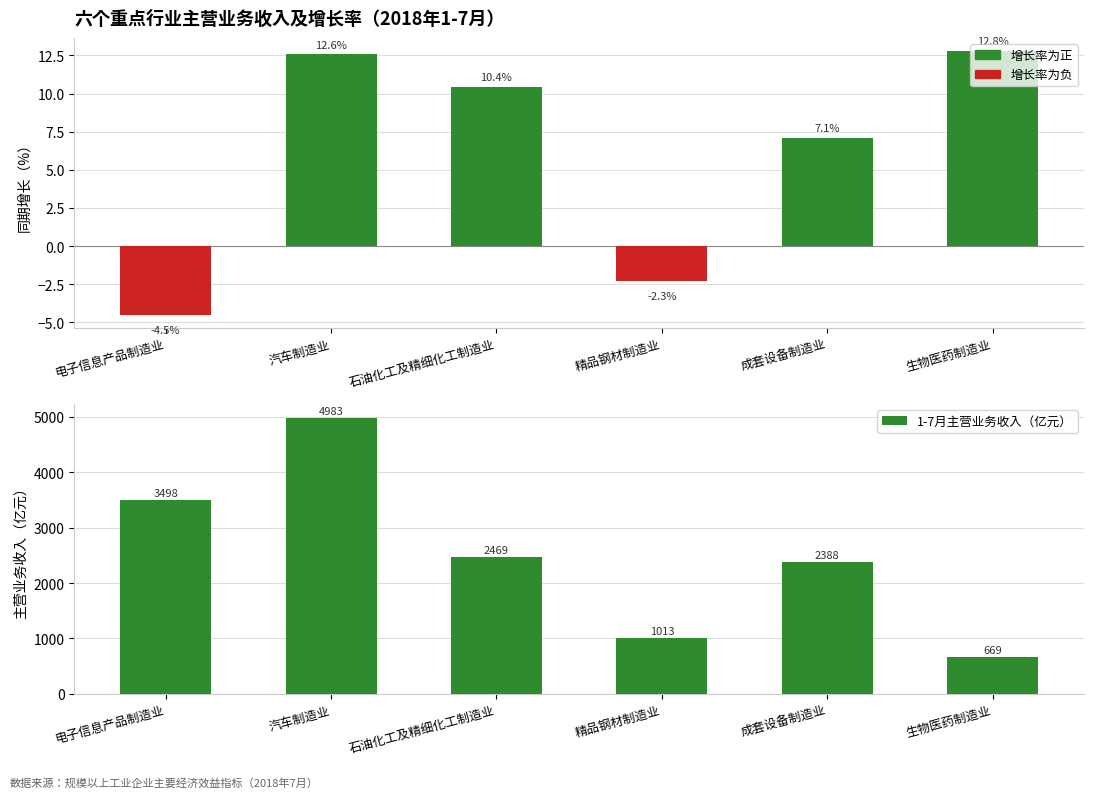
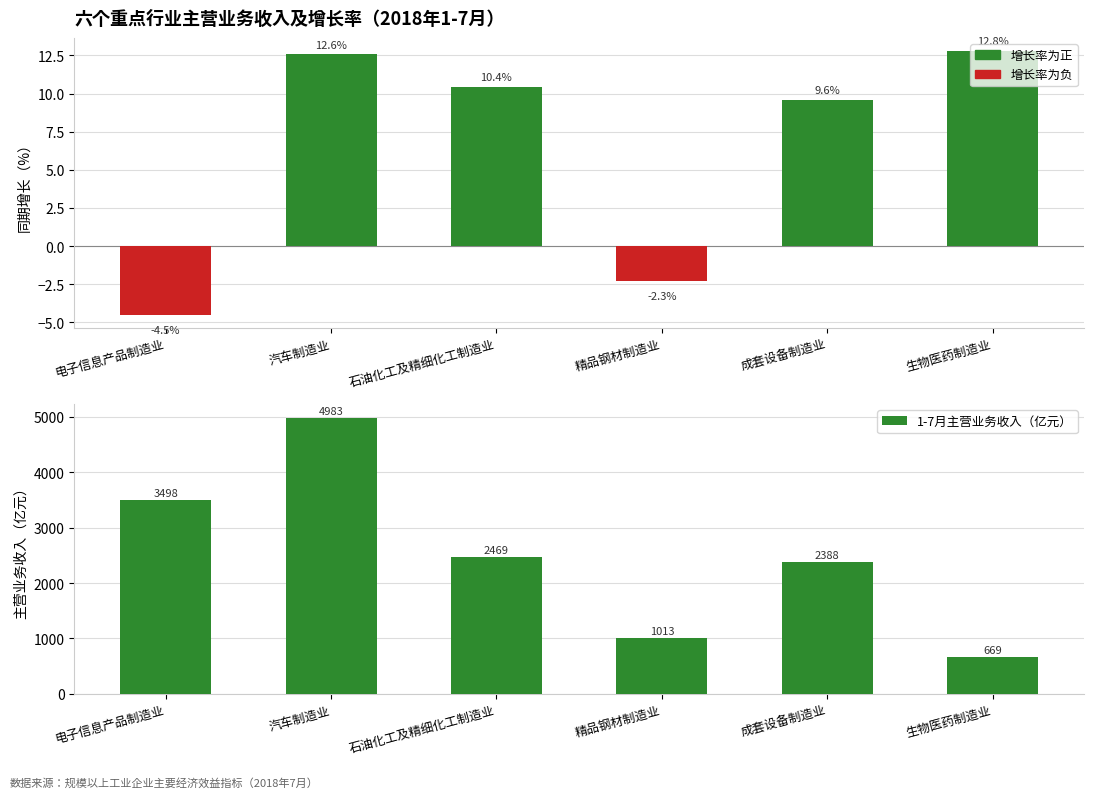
  {
    "六个重点行业主营业务收入及增长率（2018年1-7月）": {
      "电子信息产品制造业": "-4.5%",
      "汽车制造业": "12.6%",
      "石油化工及精细化工制造业": "10.4%",
      "精品钢材制造业": "-2.3%",
-     "成套设备制造业": "7.1%"
+     "成套设备制造业": "9.6%"
    }
  }
